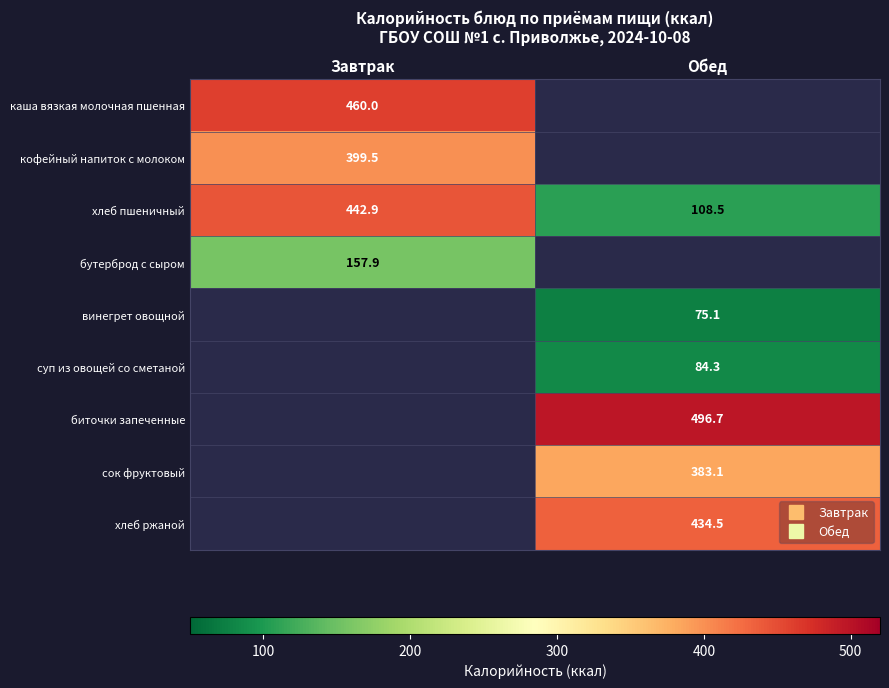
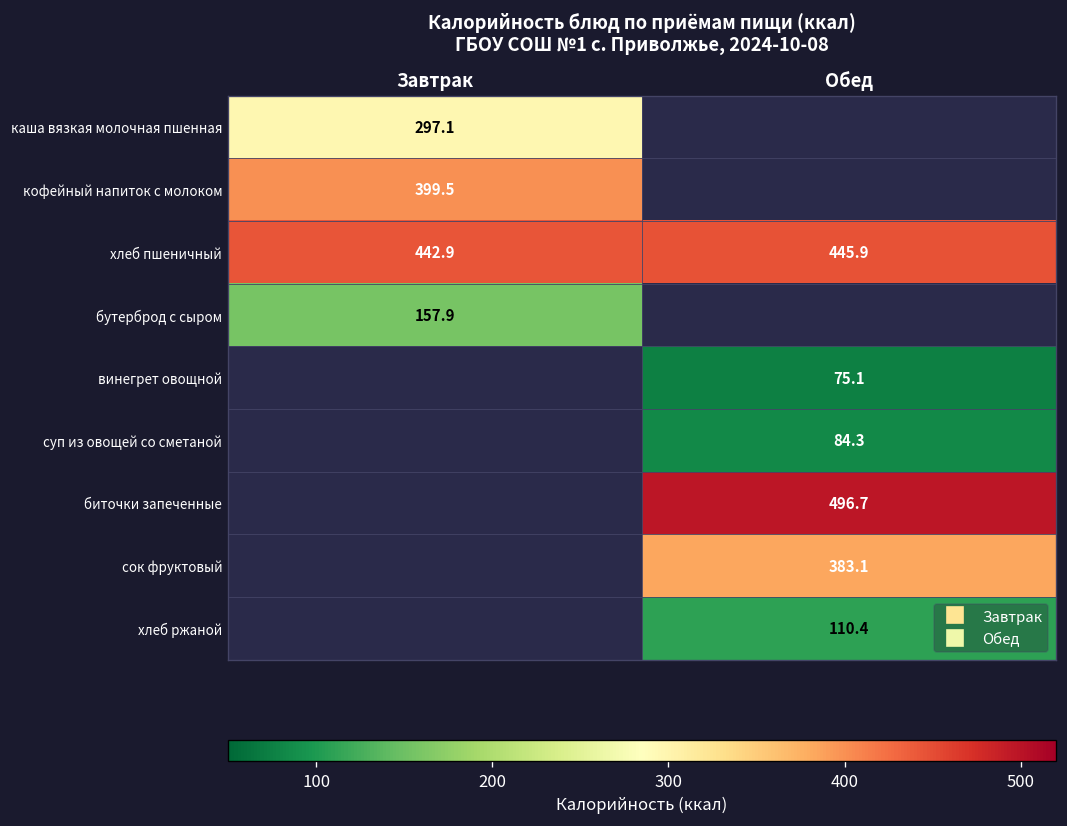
  {
    "каша вязкая молочная пшенная": {
-     "Завтрак": 460.0
+     "Завтрак": 297.1
    },
    "кофейный напиток с молоком": {
      "Завтрак": 399.5
    },
    "хлеб пшеничный": {
      "Завтрак": 442.9,
-     "Обед": 108.5
+     "Обед": 445.9
    },
    "бутерброд с сыром": {
      "Завтрак": 157.9
    },
    "винегрет овощной": {
      "Обед": 75.1
    },
    "суп из овощей со сметаной": {
      "Обед": 84.3
    },
    "биточки запеченные": {
      "Обед": 496.7
    },
    "сок фруктовый": {
      "Обед": 383.1
    },
    "хлеб ржаной": {
-     "Обед": 434.5
+     "Обед": 110.4
    }
  }
